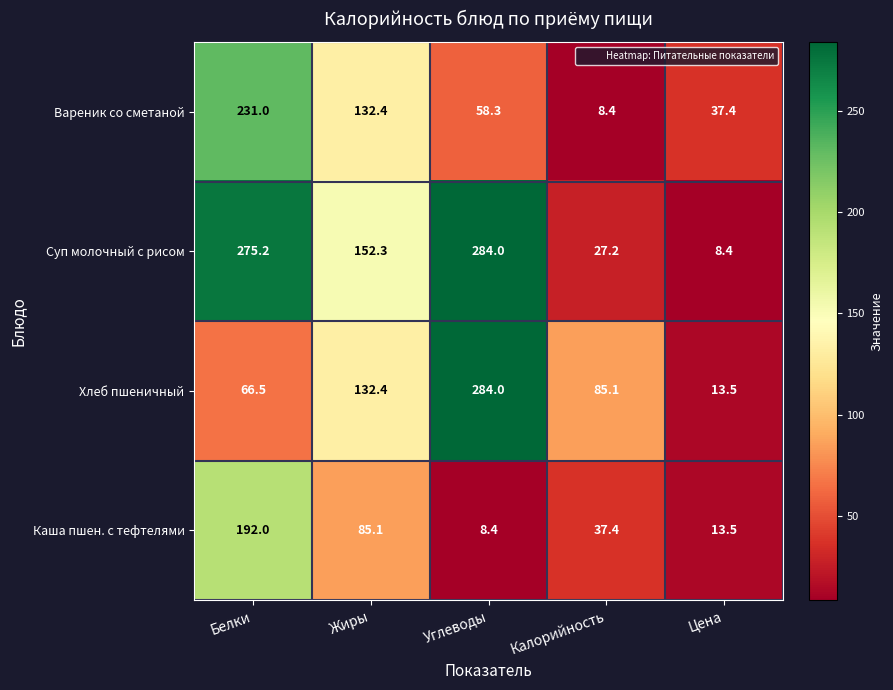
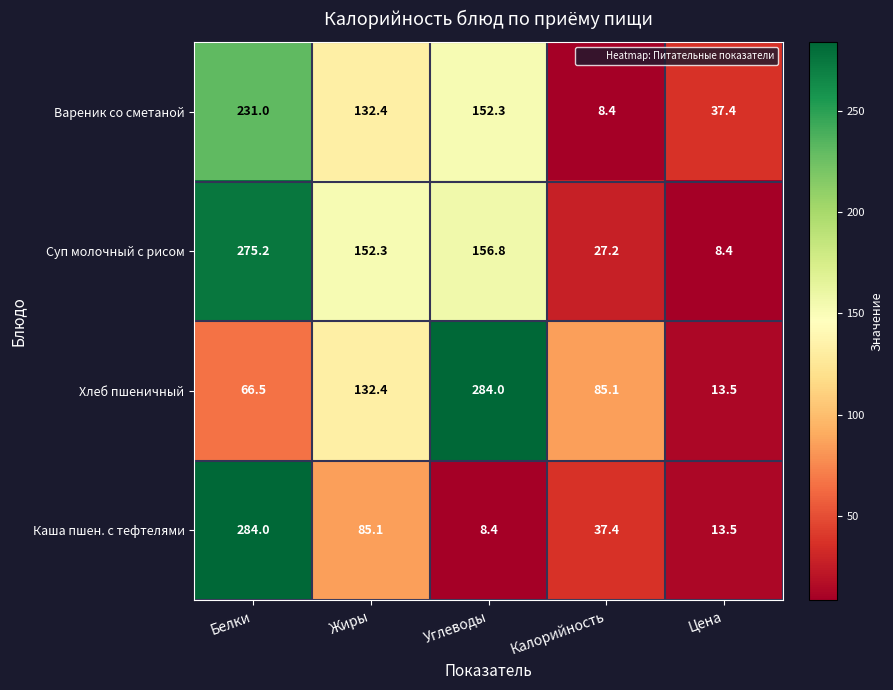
  {
    "Вареник со сметаной": {
      "Белки": 231.0,
      "Жиры": 132.4,
-     "Углеводы": 58.3,
+     "Углеводы": 152.3,
      "Калорийность": 8.4,
      "Цена": 37.4
    },
    "Суп молочный с рисом": {
      "Белки": 275.2,
      "Жиры": 152.3,
-     "Углеводы": 284.0,
+     "Углеводы": 156.8,
      "Калорийность": 27.2,
      "Цена": 8.4
    },
    "Хлеб пшеничный": {
      "Белки": 66.5,
      "Жиры": 132.4,
      "Углеводы": 284.0,
      "Калорийность": 85.1,
      "Цена": 13.5
    },
    "Каша пшен. с тефтелями": {
-     "Белки": 192.0,
+     "Белки": 284.0,
      "Жиры": 85.1,
      "Углеводы": 8.4,
      "Калорийность": 37.4,
      "Цена": 13.5
    }
  }
